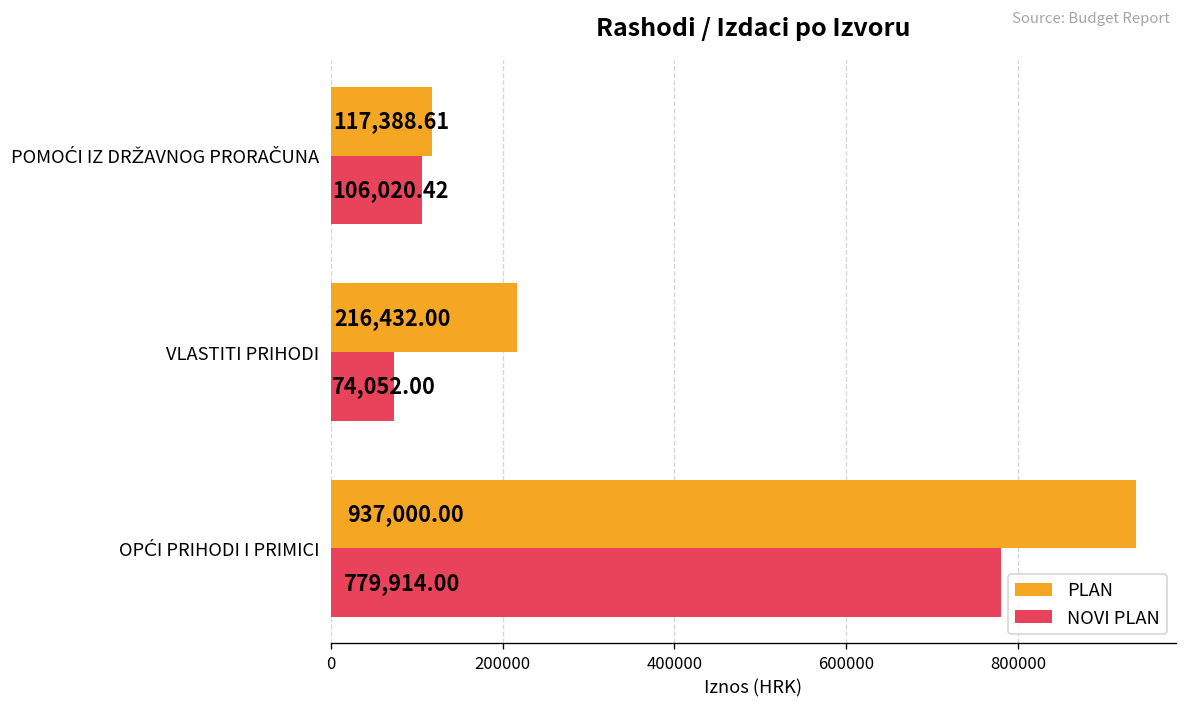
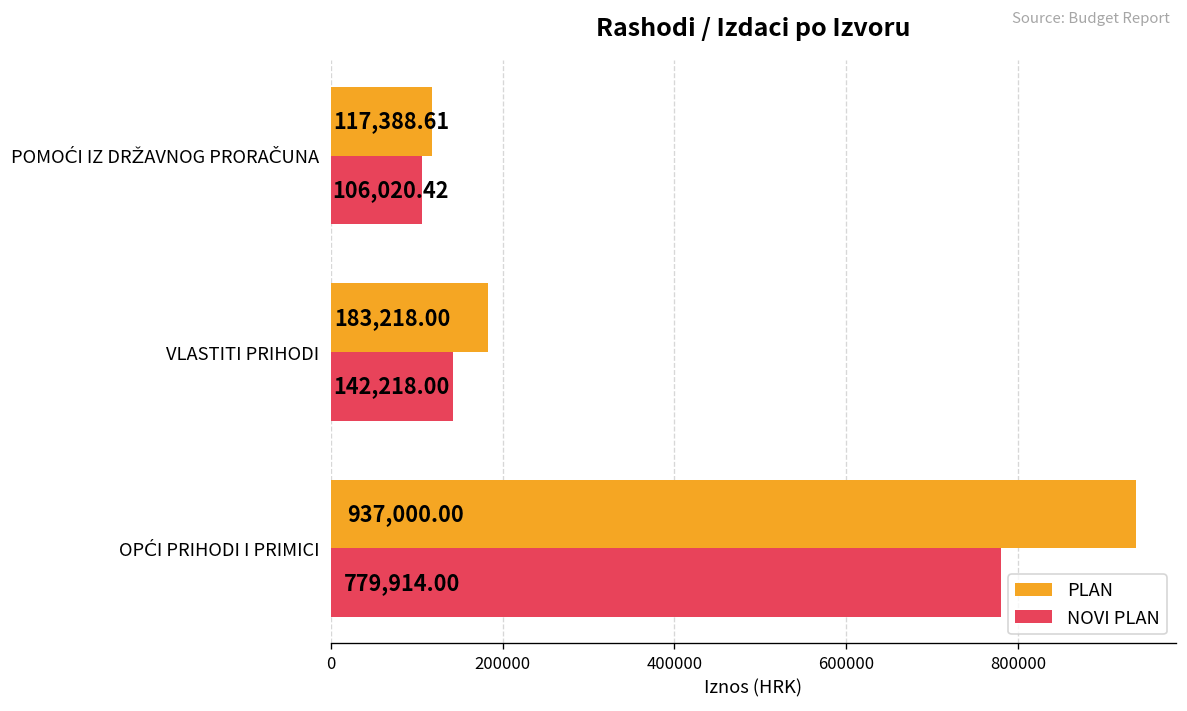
  {
    "PLAN": {
      "POMOĆI IZ DRŽAVNOG PRORAČUNA": "117,388.61",
-     "VLASTITI PRIHODI": "216,432.00",
+     "VLASTITI PRIHODI": "183,218.00",
      "OPĆI PRIHODI I PRIMICI": "937,000.00"
    },
    "NOVI PLAN": {
      "POMOĆI IZ DRŽAVNOG PRORAČUNA": "106,020.42",
-     "VLASTITI PRIHODI": "74,052.00",
+     "VLASTITI PRIHODI": "142,218.00",
      "OPĆI PRIHODI I PRIMICI": "779,914.00"
    }
  }
